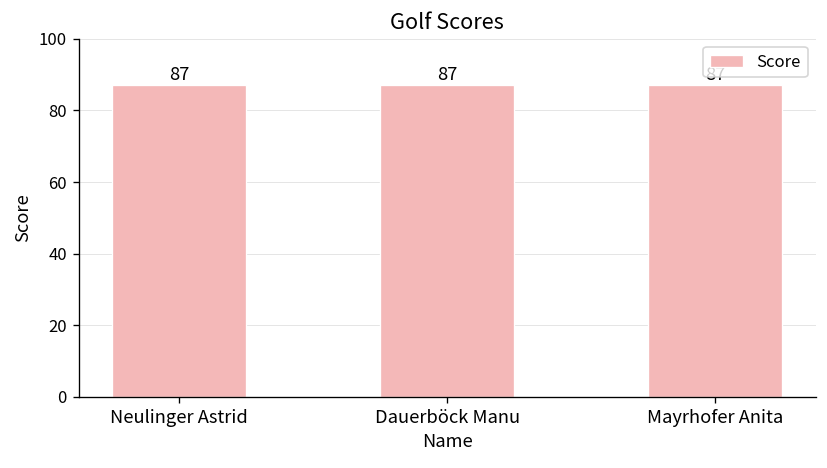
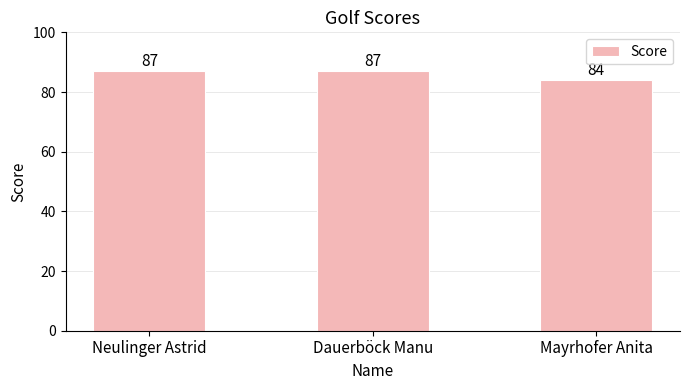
  {
-   "Mayrhofer Anita": 87
+   "Mayrhofer Anita": 84
  }
